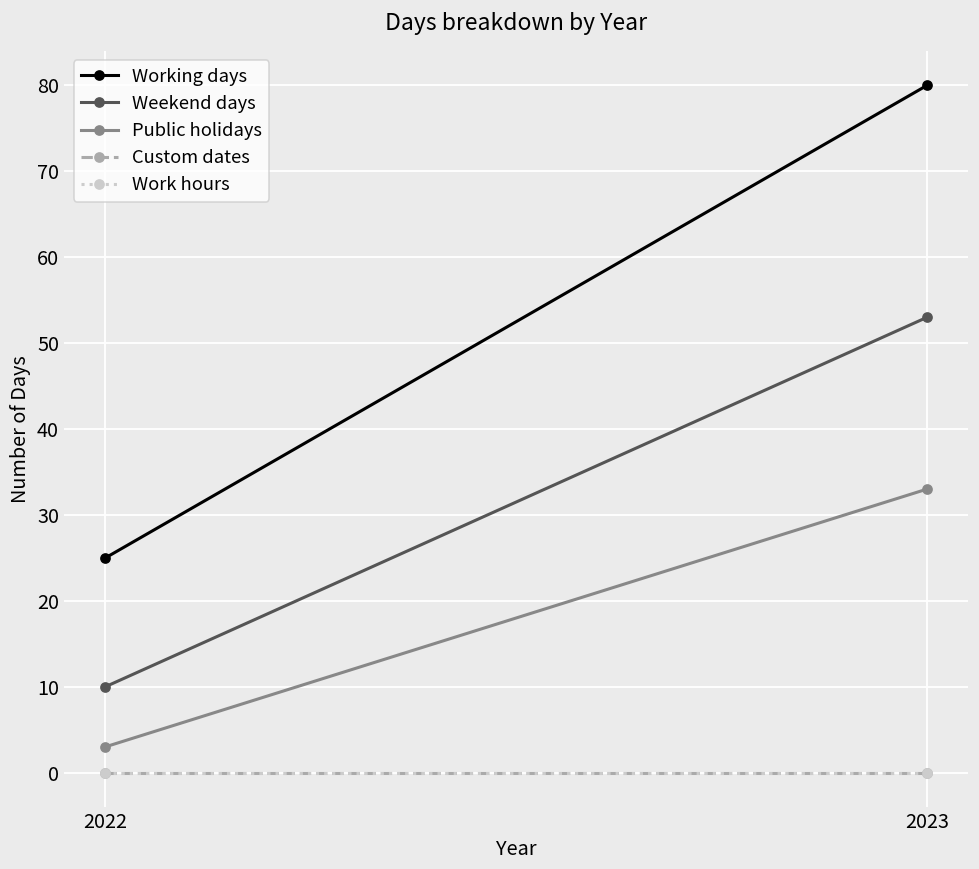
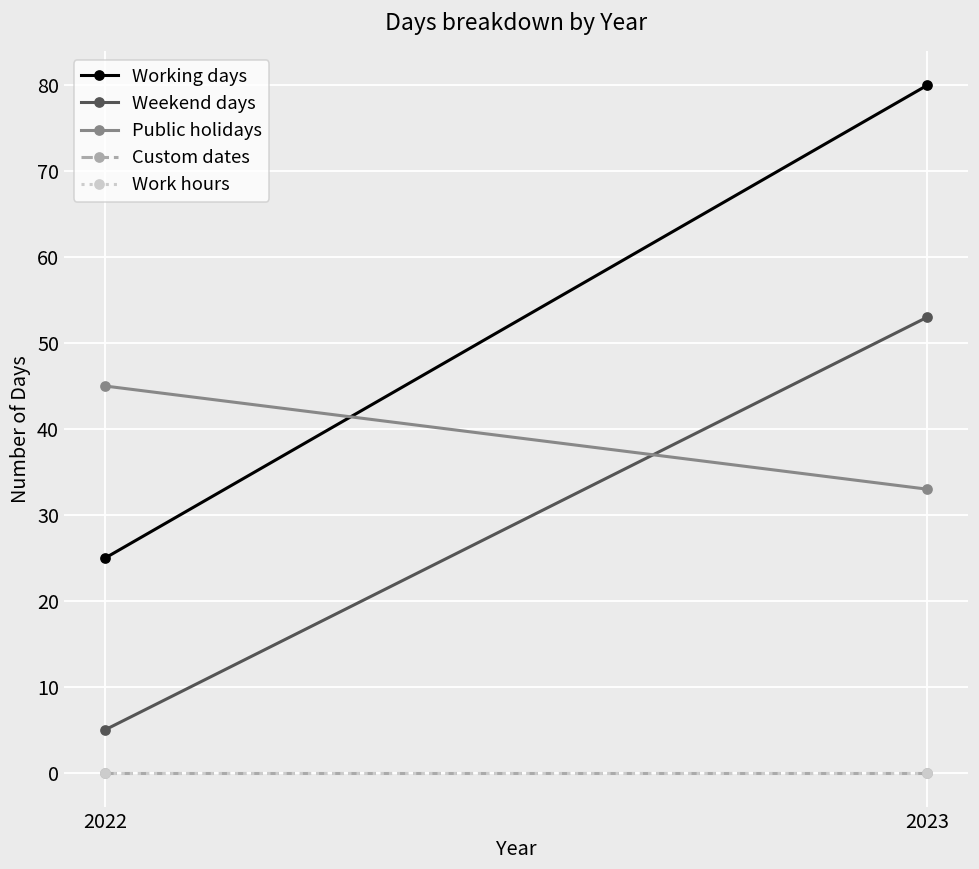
  {
    "Working days": {
      "2022": 25,
      "2023": 80
    },
    "Weekend days": {
-     "2022": 10,
+     "2022": 5,
      "2023": 53
    },
    "Public holidays": {
-     "2022": 3,
+     "2022": 45,
      "2023": 33
    },
    "Work hours": {
      "2022": 0,
      "2023": 0
    }
  }
